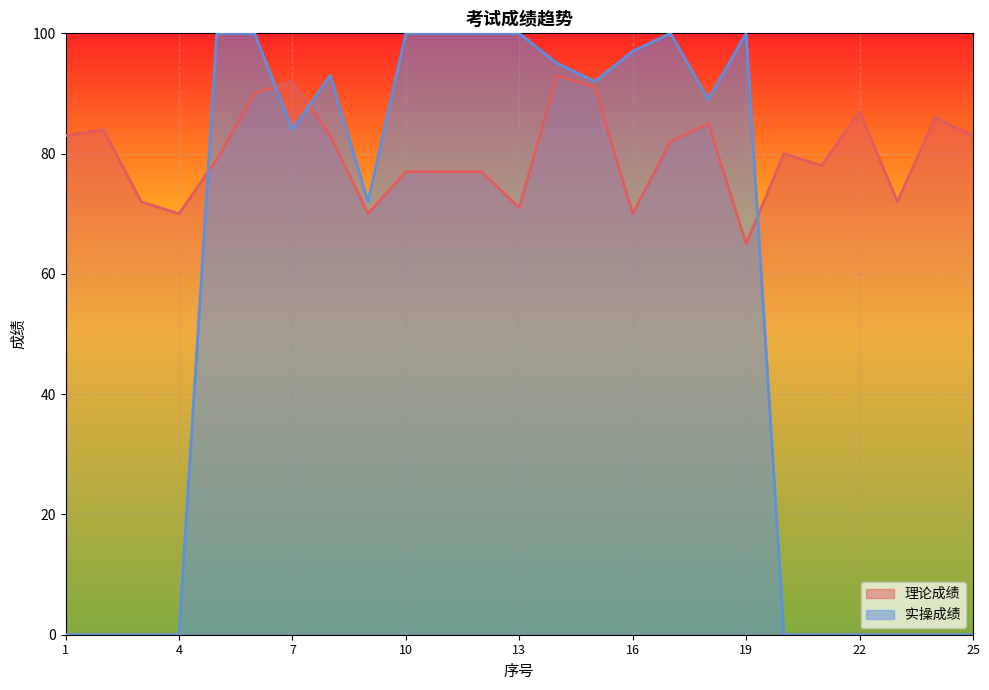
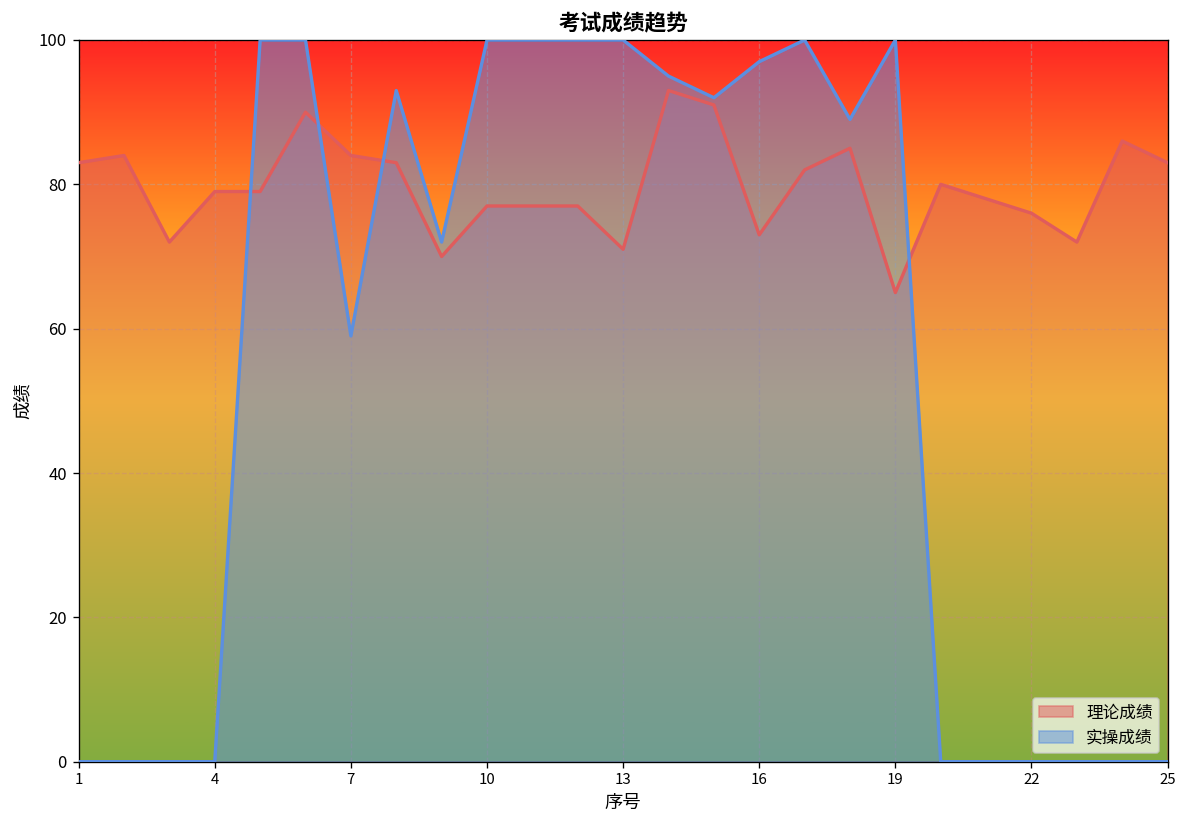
  {
    "理论成绩": {
      "1": 83,
-     "4": 70,
-     "7": 92,
+     "4": 79,
+     "7": 84,
      "10": 77,
      "13": 71,
-     "16": 70,
+     "16": 73,
      "19": 65,
-     "22": 87,
+     "22": 76,
      "25": 83
    },
    "实操成绩": {
      "1": 0,
      "4": 0,
-     "7": 84,
+     "7": 59,
      "10": 100,
      "13": 100,
      "16": 97,
      "19": 100,
      "22": 0,
      "25": 0
    }
  }
